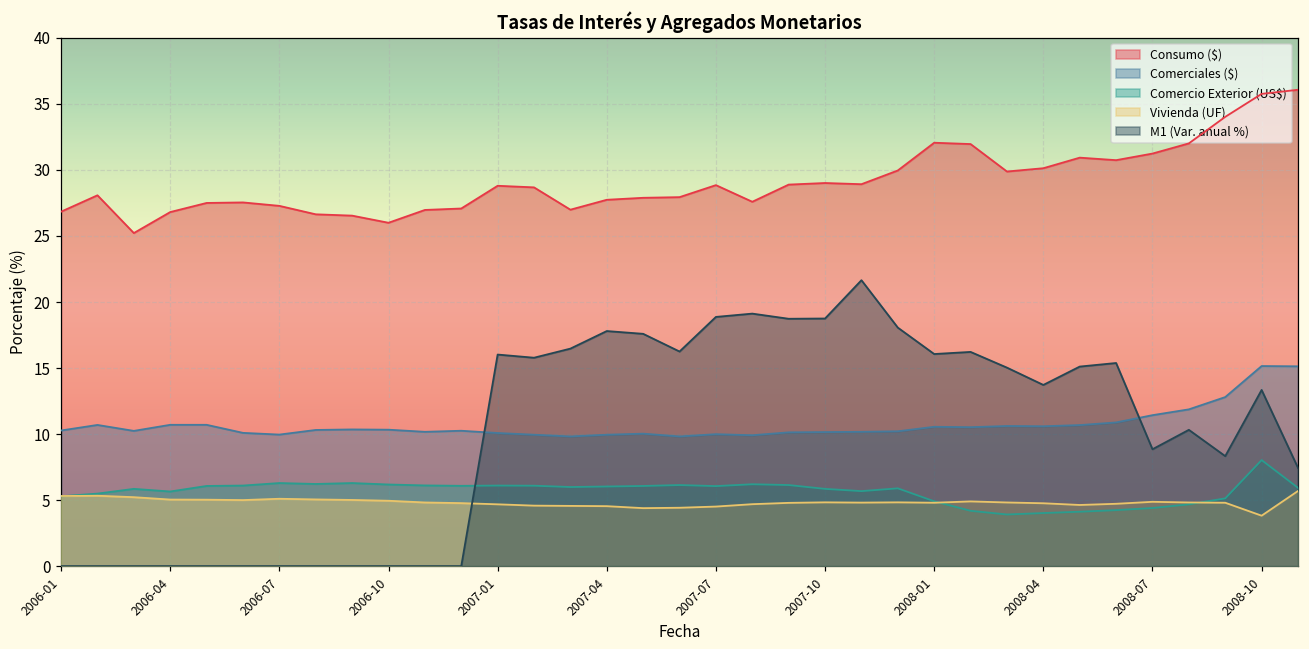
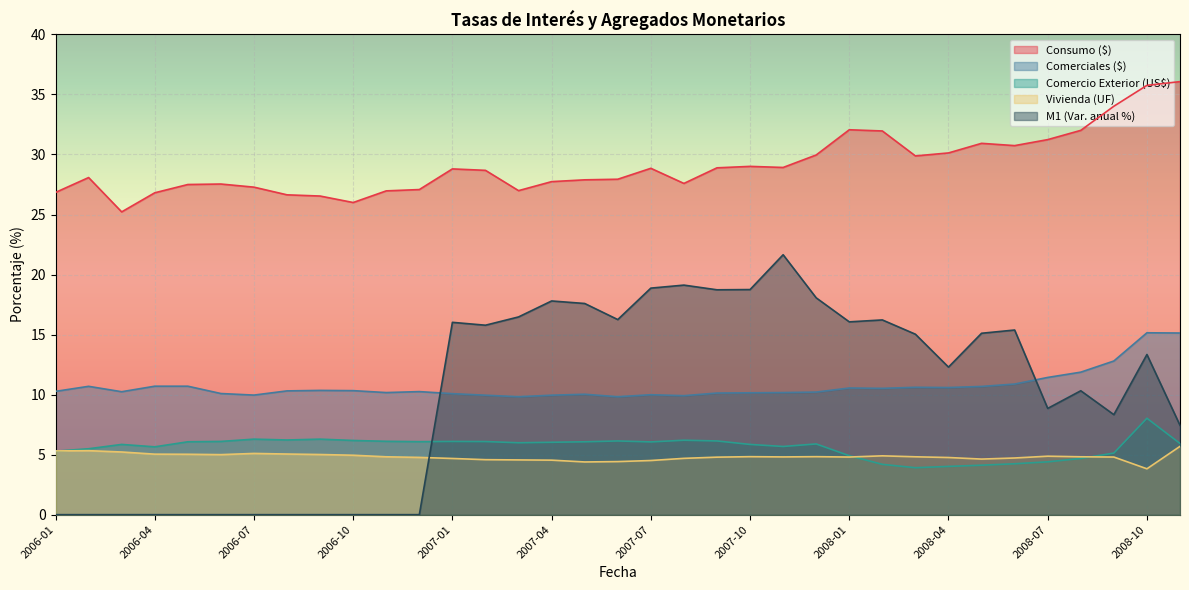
  {
    "Consumo ($)": {
      "2006-01": 26.8,
      "2006-04": 26.8,
      "2006-07": 27.3,
      "2006-10": 26.0,
      "2007-01": 28.8,
      "2007-04": 27.7,
      "2007-07": 28.9,
      "2007-10": 29.0,
      "2008-01": 32.1,
      "2008-04": 30.1,
      "2008-07": 31.2
    },
    "Vivienda (UF)": {
      "2006-04": 5.0,
      "2006-07": 5.1,
      "2006-10": 5.0,
      "2007-01": 4.7,
      "2007-04": 4.5,
      "2007-07": 4.5,
      "2007-10": 4.8,
      "2008-04": 4.8,
      "2008-07": 4.9,
      "2008-10": 3.8
    },
    "M1 (Var. anual %)": {
      "2006-01": 0.0,
      "2006-04": 0.0,
      "2006-07": 0.0,
      "2006-10": 0.0,
      "2007-01": 16.0,
      "2007-04": 17.8,
      "2007-07": 18.9,
      "2007-10": 18.8,
      "2008-01": 16.1,
-     "2008-04": 13.7,
+     "2008-04": 12.3,
      "2008-07": 8.9,
      "2008-10": 13.3
    }
  }
